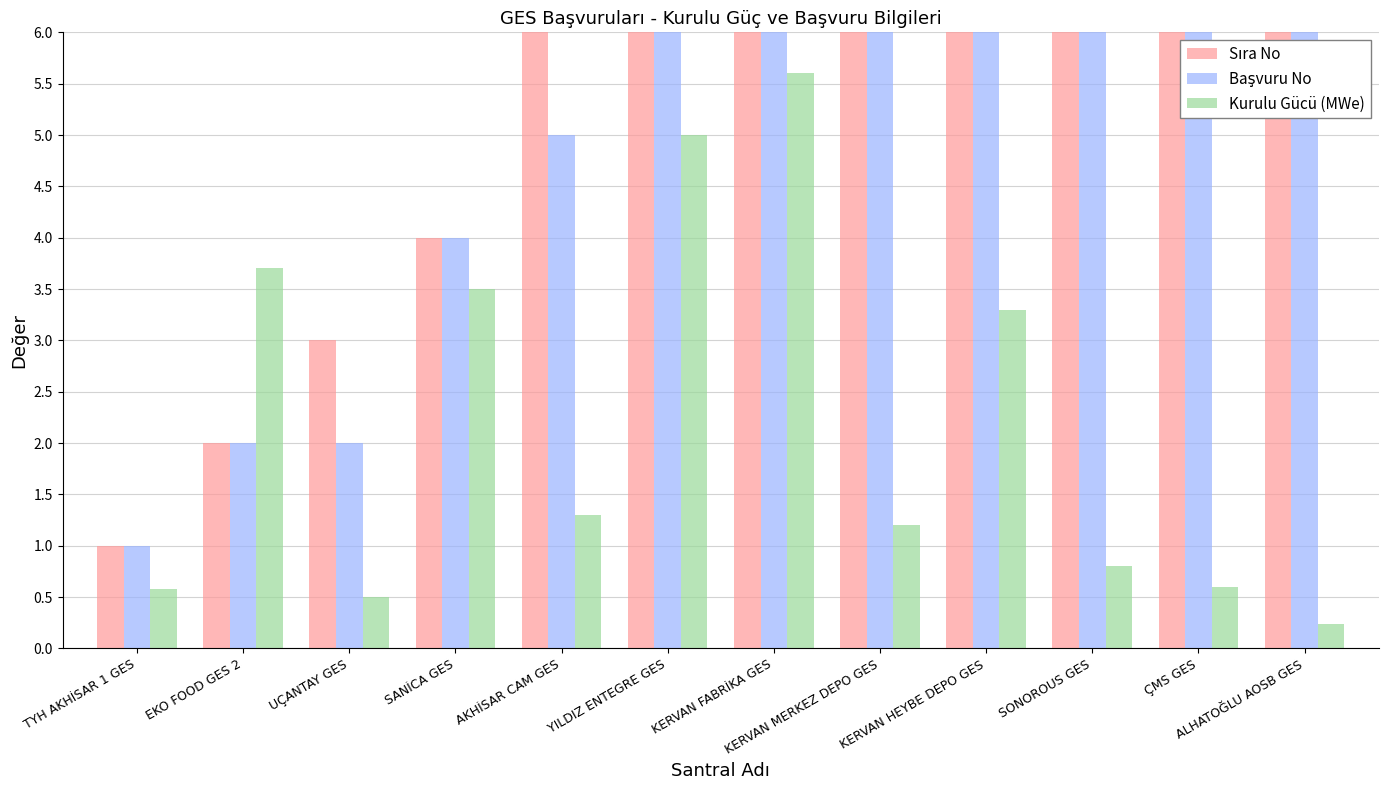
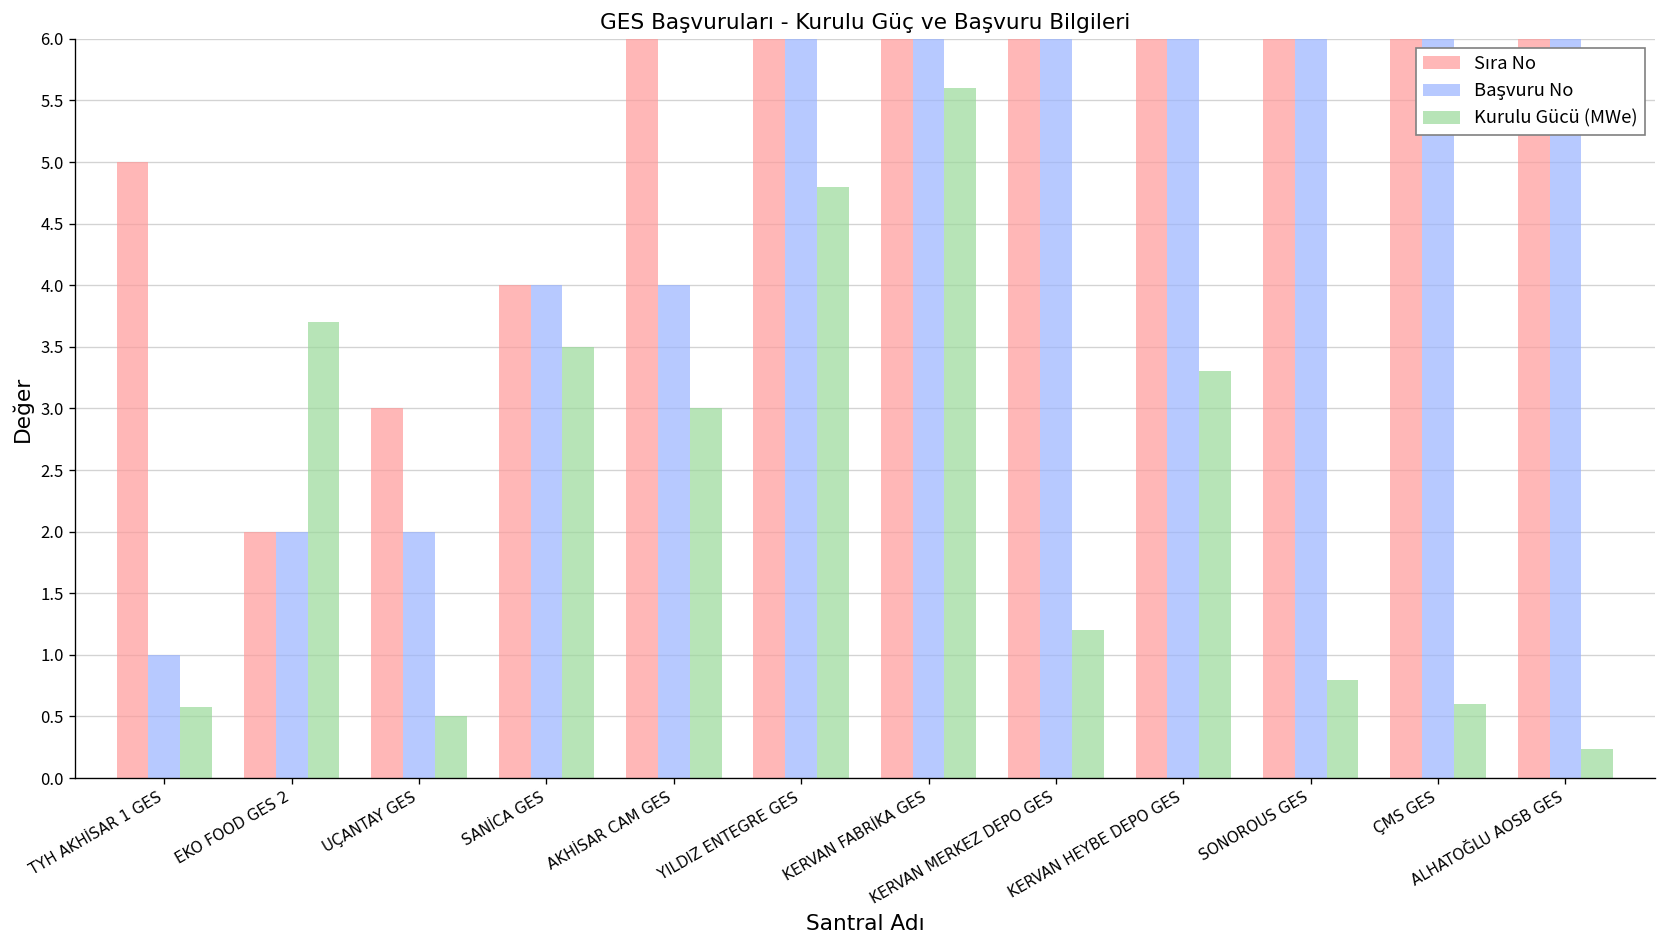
  {
    "Sıra No": {
-     "TYH AKHİSAR 1 GES": 1,
+     "TYH AKHİSAR 1 GES": 5,
      "EKO FOOD GES 2": 2,
      "UÇANTAY GES": 3,
      "SANİCA GES": 4,
      "AKHİSAR CAM GES": 6,
      "YILDIZ ENTEGRE GES": 6
    },
    "Başvuru No": {
      "TYH AKHİSAR 1 GES": 1,
      "EKO FOOD GES 2": 2,
      "UÇANTAY GES": 2,
      "SANİCA GES": 4,
-     "AKHİSAR CAM GES": 5,
+     "AKHİSAR CAM GES": 4,
      "YILDIZ ENTEGRE GES": 6
    },
    "Kurulu Gücü (MWe)": {
      "TYH AKHİSAR 1 GES": 0.6,
      "EKO FOOD GES 2": 3.7,
      "UÇANTAY GES": 0.5,
      "SANİCA GES": 3.5,
-     "AKHİSAR CAM GES": 1.3,
-     "YILDIZ ENTEGRE GES": 5.0,
+     "AKHİSAR CAM GES": 3.0,
+     "YILDIZ ENTEGRE GES": 4.8,
      "KERVAN FABRİKA GES": 5.6,
      "KERVAN MERKEZ DEPO GES": 1.2,
      "KERVAN HEYBE DEPO GES": 3.3,
      "SONOROUS GES": 0.8,
      "ÇMS GES": 0.6,
      "ALHATOĞLU AOSB GES": 0.24
    }
  }
